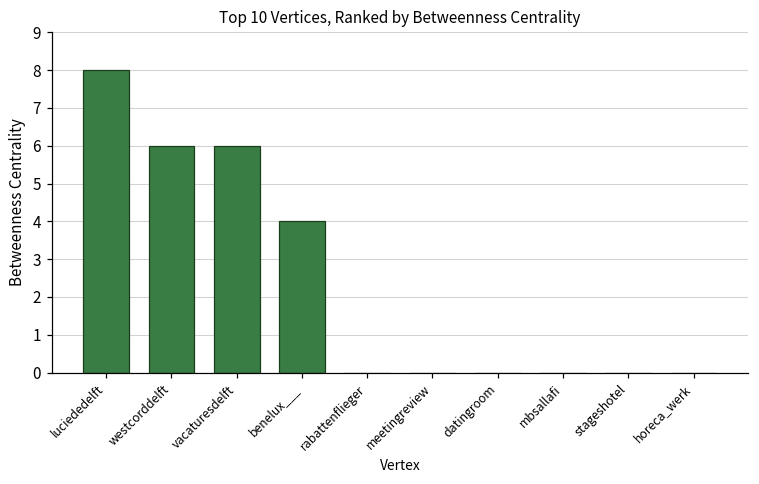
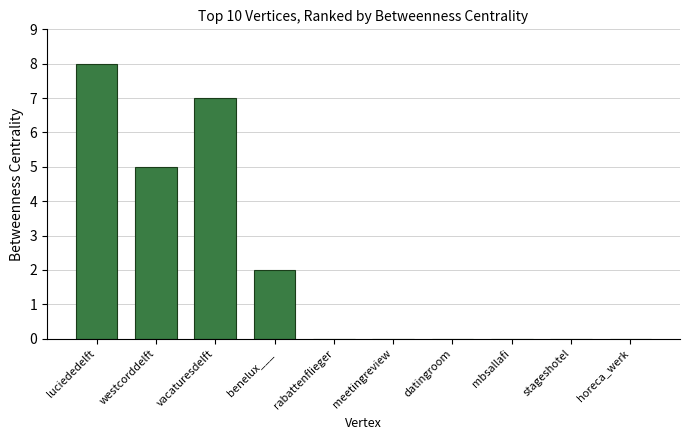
  {
    "luciededelft": 8,
-   "westcorddelft": 6,
-   "vacaturesdelft": 6,
-   "benelux___": 4,
+   "westcorddelft": 5,
+   "vacaturesdelft": 7,
+   "benelux___": 2,
    "rabattenflieger": 0,
    "meetingreview": 0,
    "datingroom": 0,
    "mbsallafi": 0,
    "stageshotel": 0,
    "horeca_werk": 0
  }
